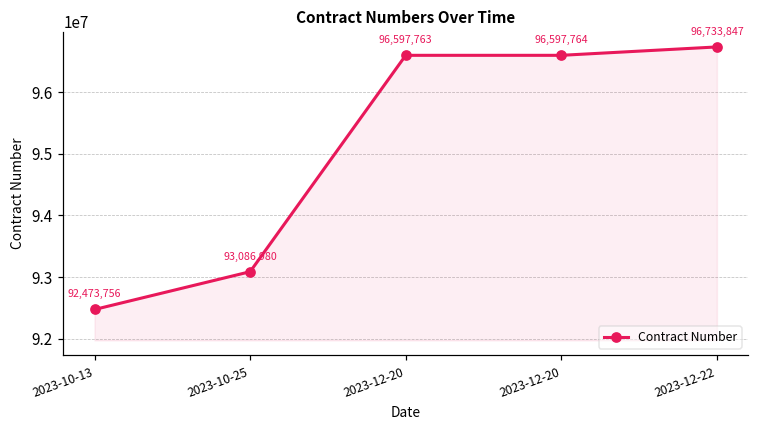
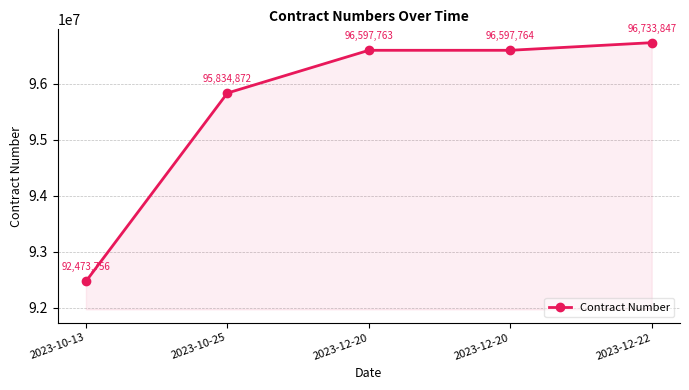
  {
    "2023-10-13": "92,473,756",
-   "2023-10-25": "93,086,980",
+   "2023-10-25": "95,834,872",
    "2023-12-22": "96,733,847"
  }
